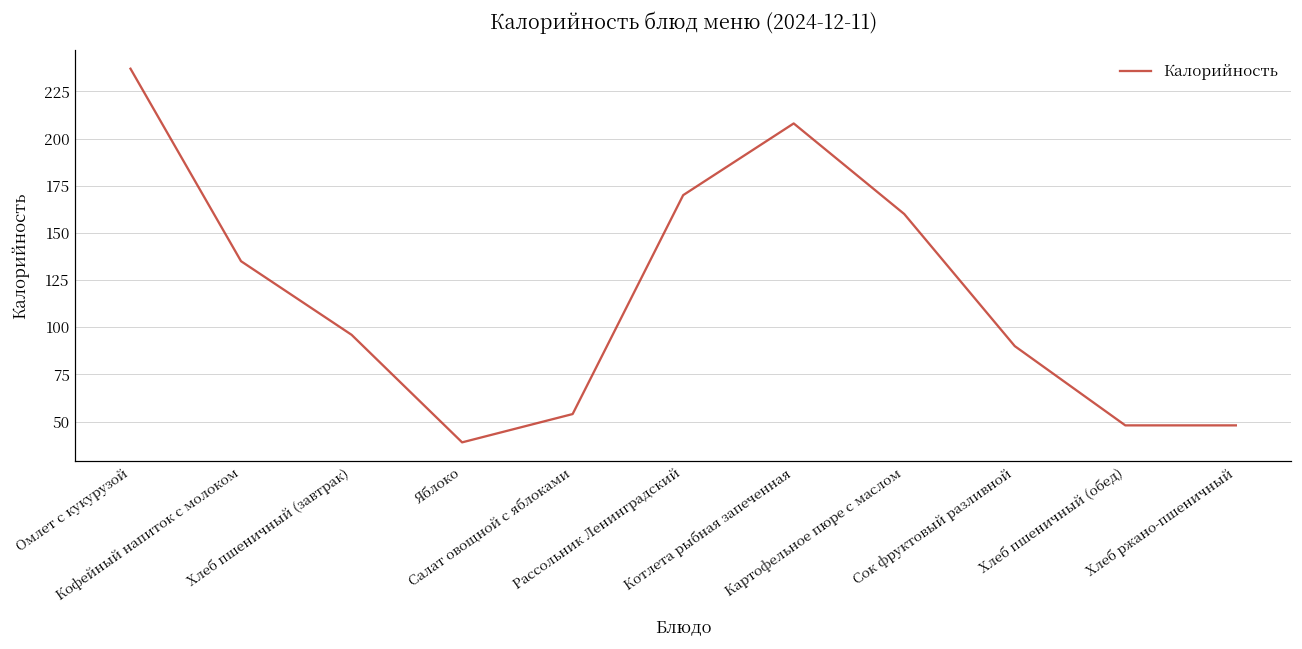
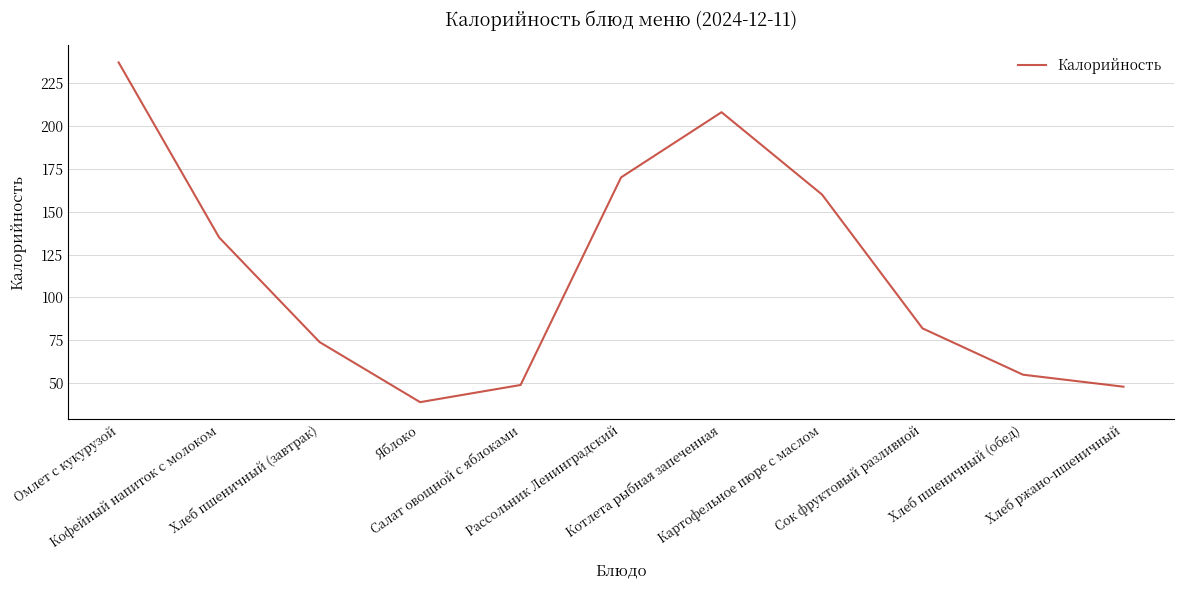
  {
    "Омлет с кукурузой": 237,
    "Кофейный напиток с молоком": 135,
-   "Хлеб пшеничный (завтрак)": 96,
+   "Хлеб пшеничный (завтрак)": 74,
    "Яблоко": 39,
-   "Салат овощной с яблоками": 54,
+   "Салат овощной с яблоками": 49,
    "Рассольник Ленинградский": 170,
    "Котлета рыбная запеченная": 208,
    "Картофельное пюре с маслом": 160,
-   "Сок фруктовый разливной": 90,
-   "Хлеб пшеничный (обед)": 48,
+   "Сок фруктовый разливной": 82,
+   "Хлеб пшеничный (обед)": 55,
    "Хлеб ржано-пшеничный": 48
  }
